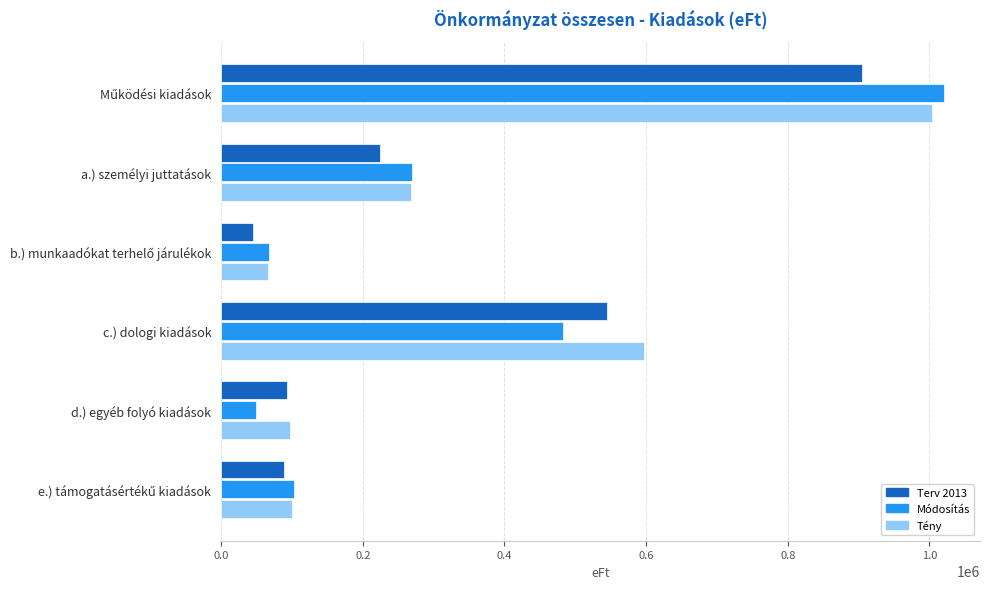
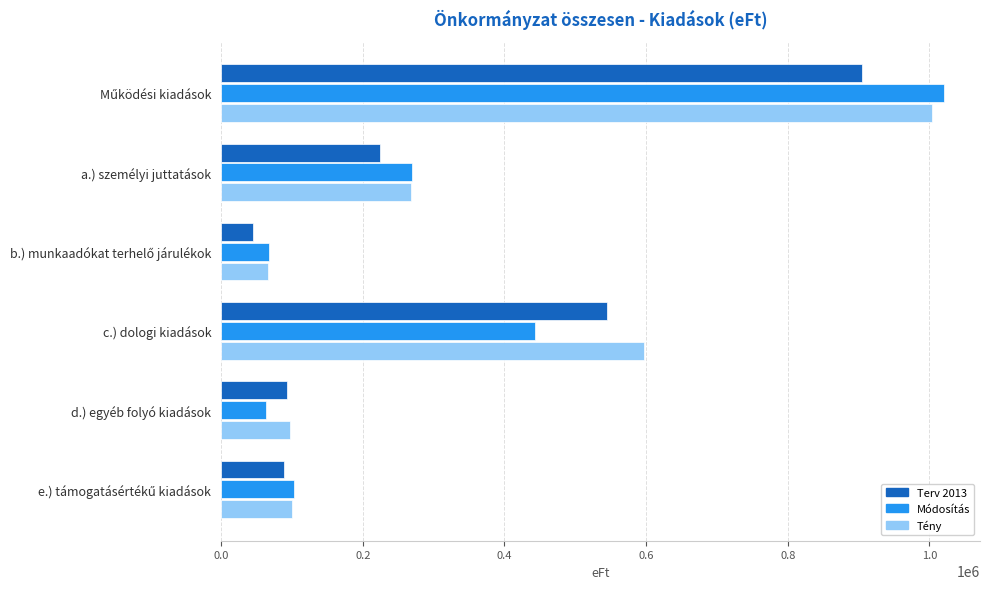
  {
    "Terv 2013": {
      "Működési kiadások": 900000,
      "a.) személyi juttatások": 220000,
      "b.) munkaadókat terhelő járulékok": 50000,
      "c.) dologi kiadások": 550000,
      "d.) egyéb folyó kiadások": 90000,
      "e.) támogatásértékű kiadások": 90000
    },
    "Módosítás": {
      "Működési kiadások": 1020000,
      "a.) személyi juttatások": 270000,
      "b.) munkaadókat terhelő járulékok": 70000,
-     "c.) dologi kiadások": 480000,
-     "d.) egyéb folyó kiadások": 50000,
+     "c.) dologi kiadások": 440000,
+     "d.) egyéb folyó kiadások": 60000,
      "e.) támogatásértékű kiadások": 100000
    },
    "Tény": {
      "Működési kiadások": 1000000,
      "a.) személyi juttatások": 270000,
      "b.) munkaadókat terhelő járulékok": 70000,
      "c.) dologi kiadások": 600000,
      "d.) egyéb folyó kiadások": 100000,
      "e.) támogatásértékű kiadások": 100000
    }
  }
